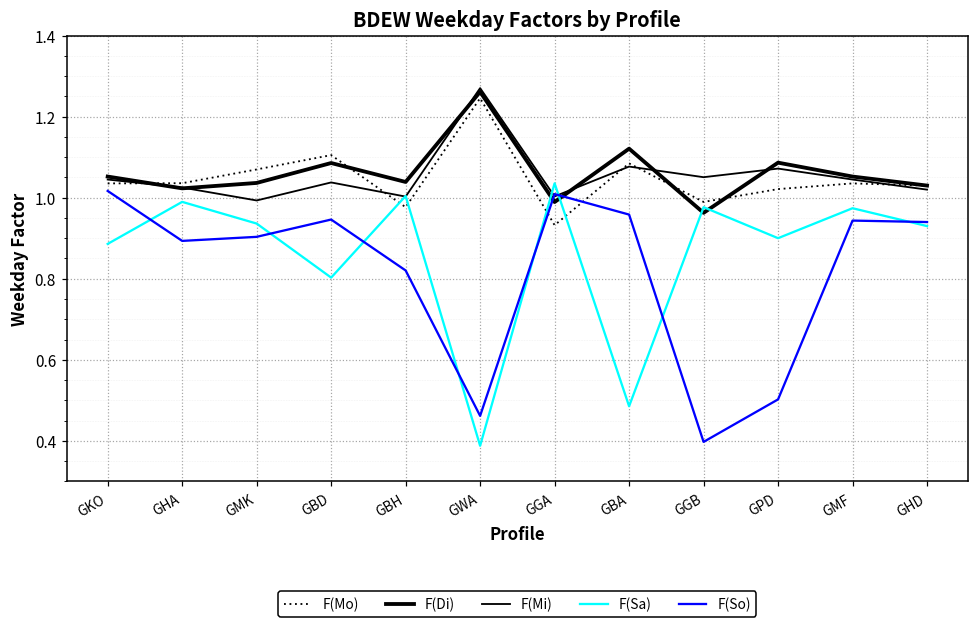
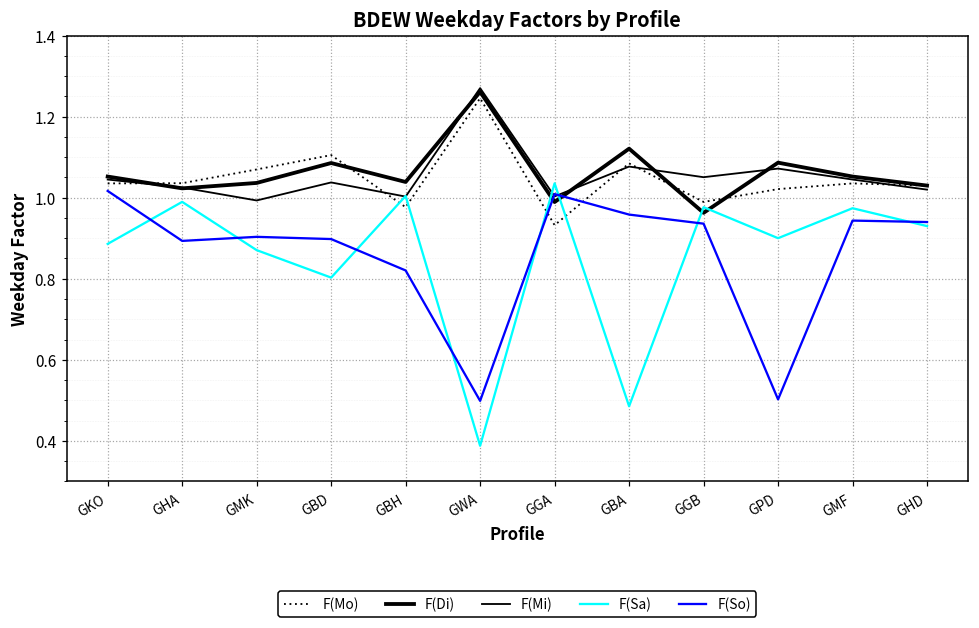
  {
    "F(Sa)": {
      "GKO": 0.89,
      "GHA": 0.99,
-     "GMK": 0.94,
+     "GMK": 0.87,
      "GBD": 0.80,
      "GWA": 0.39,
      "GGA": 1.04,
      "GBA": 0.49,
      "GGB": 0.98,
      "GPD": 0.90,
      "GMF": 0.97,
      "GHD": 0.93
    },
    "F(So)": {
      "GKO": 1.02,
      "GHA": 0.89,
      "GMK": 0.90,
-     "GBD": 0.95,
+     "GBD": 0.90,
      "GBH": 0.82,
-     "GWA": 0.46,
+     "GWA": 0.50,
      "GBA": 0.96,
-     "GGB": 0.40,
+     "GGB": 0.94,
      "GPD": 0.50,
      "GMF": 0.94,
      "GHD": 0.94
    }
  }
